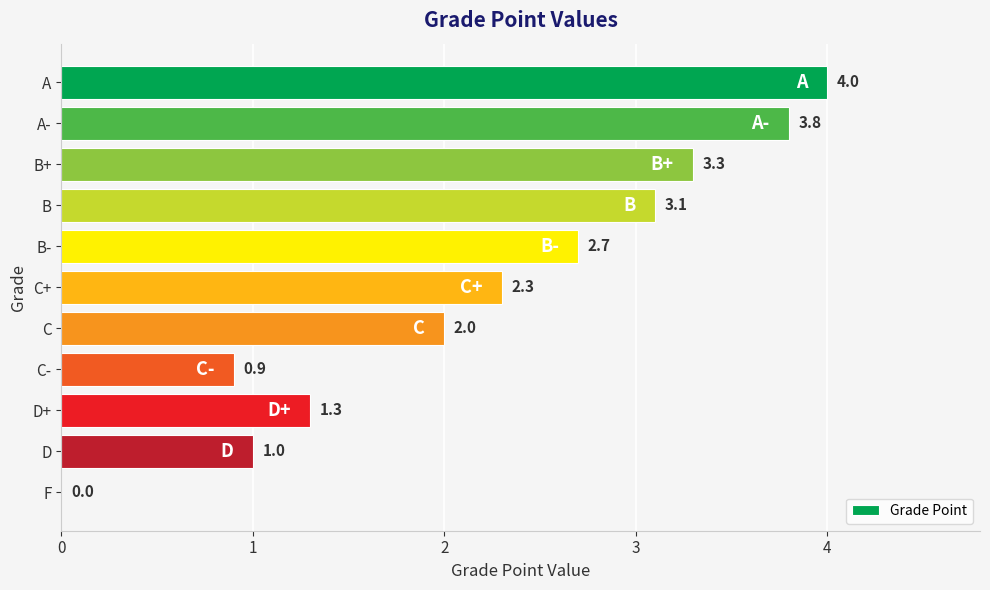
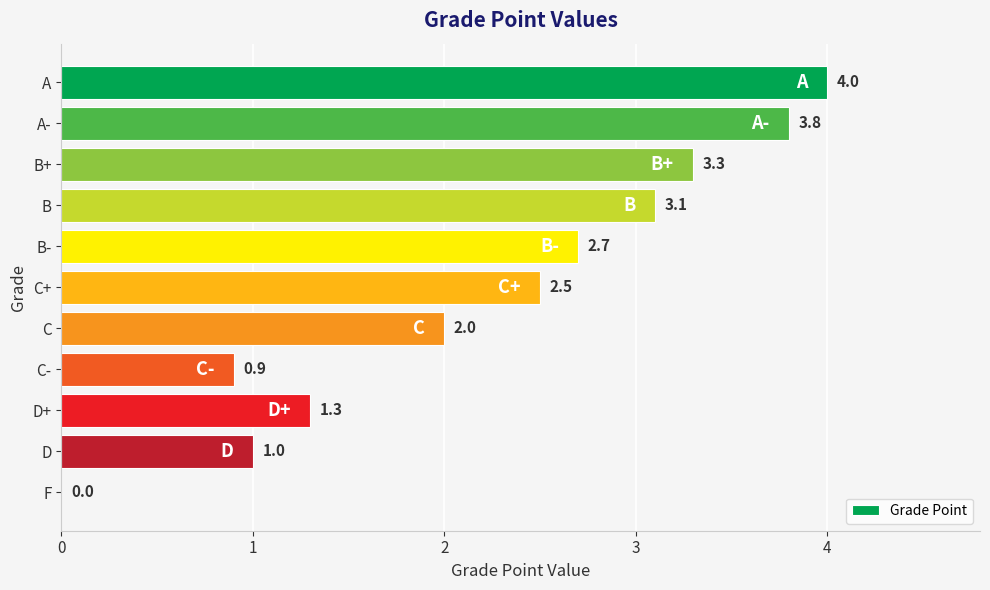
  {
    "A": 4.0,
    "A-": 3.8,
    "B+": 3.3,
    "B": 3.1,
    "B-": 2.7,
-   "C+": 2.3,
+   "C+": 2.5,
    "C": 2.0,
    "C-": 0.9,
    "D+": 1.3,
    "D": 1.0,
    "F": 0.0
  }
